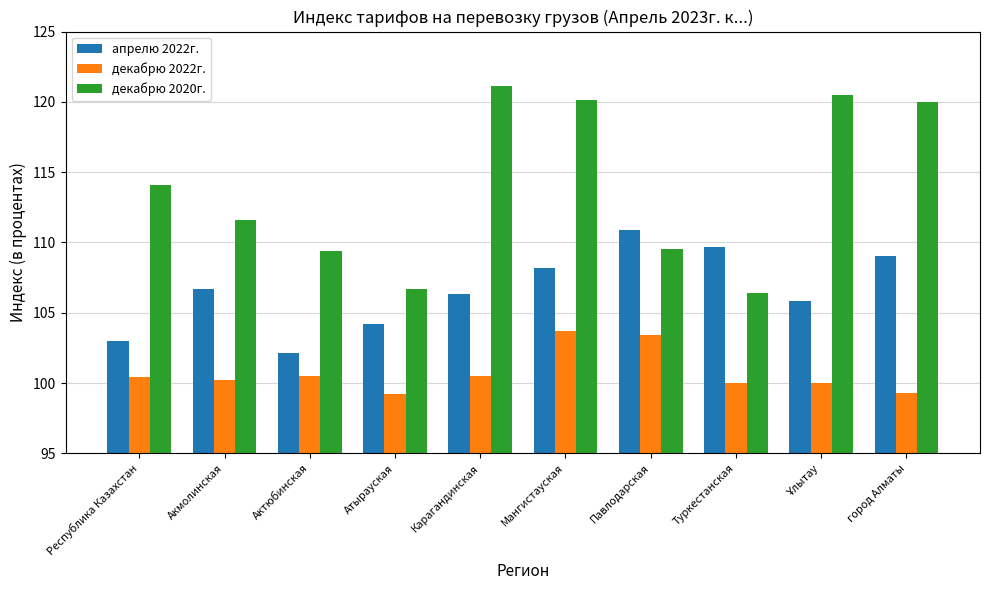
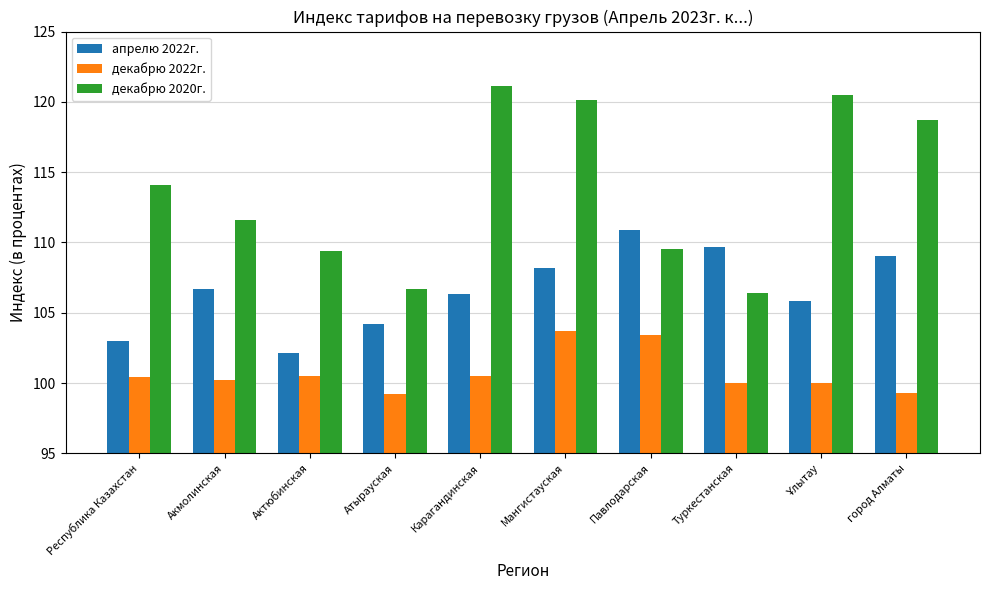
  {
    "апрелю 2022г.": {
      "Республика Казахстан": 103.0,
      "Акмолинская": 106.7,
      "Актюбинская": 102.1,
      "Атырауская": 104.2,
      "Карагандинская": 106.3,
      "Мангистауская": 108.2,
      "Павлодарская": 110.9,
      "Туркестанская": 109.7,
      "Ұлытау": 105.8,
      "город Алматы": 109.0
    },
    "декабрю 2022г.": {
      "Республика Казахстан": 100.4,
      "Акмолинская": 100.2,
      "Актюбинская": 100.5,
      "Атырауская": 99.2,
      "Карагандинская": 100.5,
      "Мангистауская": 103.7,
      "Павлодарская": 103.4,
      "Туркестанская": 100.0,
      "Ұлытау": 100.0,
      "город Алматы": 99.3
    },
    "декабрю 2020г.": {
      "Республика Казахстан": 114.1,
      "Акмолинская": 111.6,
      "Актюбинская": 109.4,
      "Атырауская": 106.7,
      "Карагандинская": 121.1,
      "Мангистауская": 120.1,
      "Павлодарская": 109.5,
      "Туркестанская": 106.4,
      "Ұлытау": 120.5,
-     "город Алматы": 120.0
+     "город Алматы": 118.7
    }
  }
